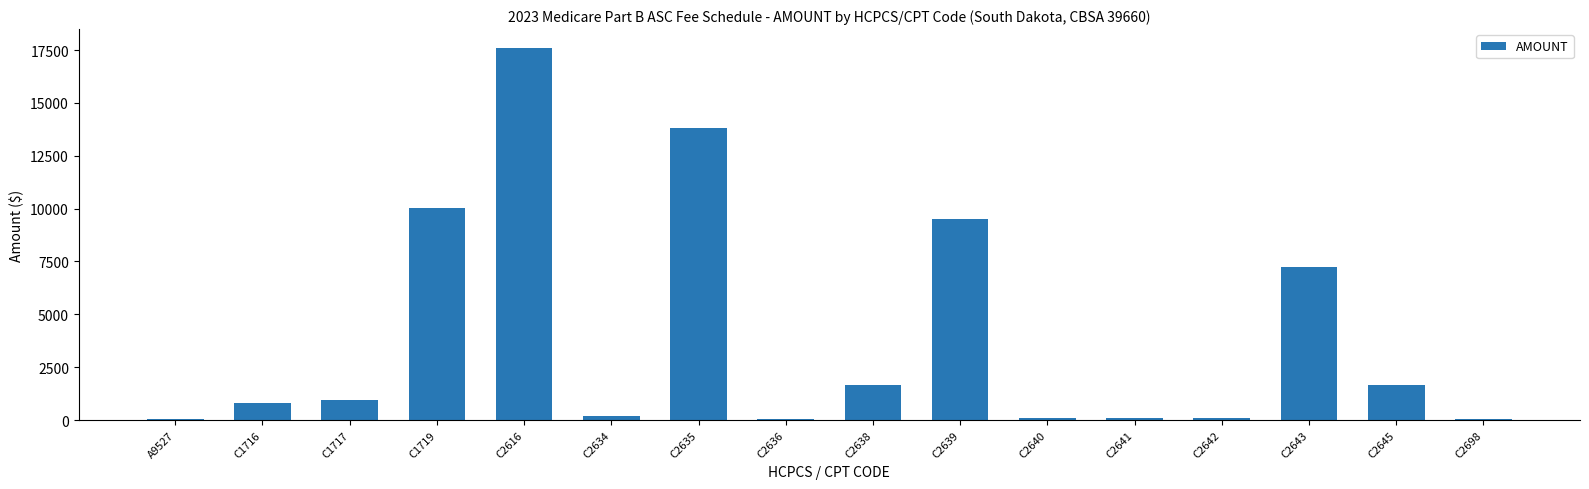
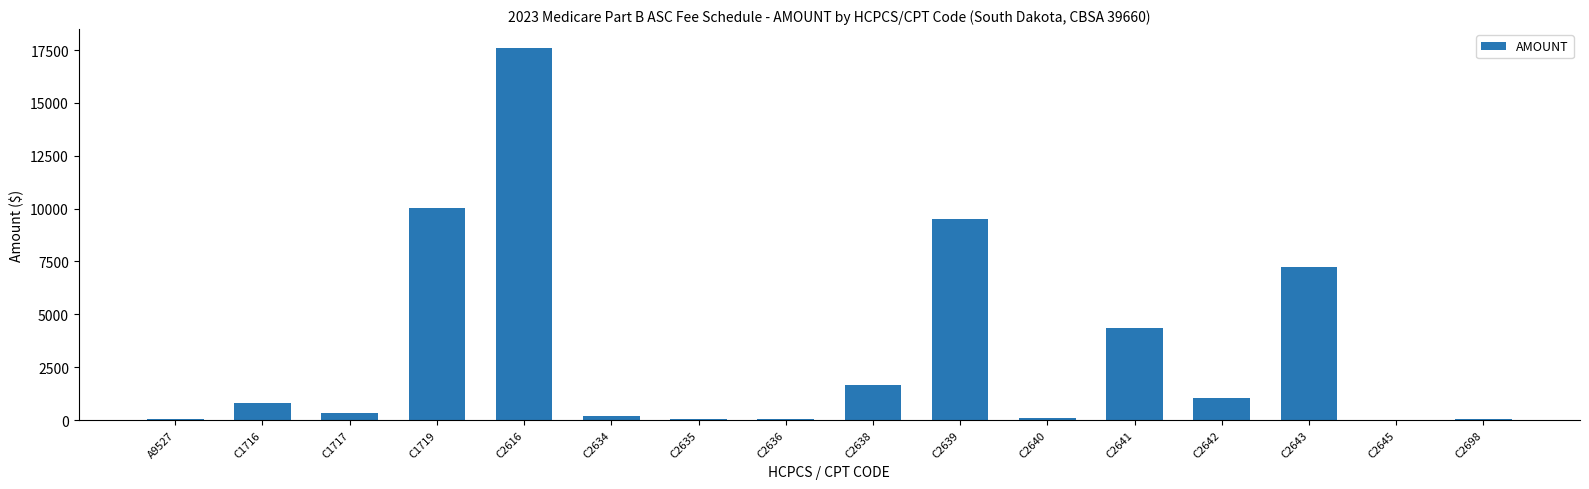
  {
    "C1716": 800,
-   "C1717": 900,
+   "C1717": 300,
    "C1719": 10000,
    "C2616": 17600,
    "C2634": 200,
-   "C2635": 13800,
+   "C2635": 100,
    "C2638": 1600,
    "C2639": 9500,
-   "C2641": 100,
-   "C2642": 100,
+   "C2641": 4400,
+   "C2642": 1000,
    "C2643": 7300,
-   "C2645": 1700
+   "C2645": 0
  }
